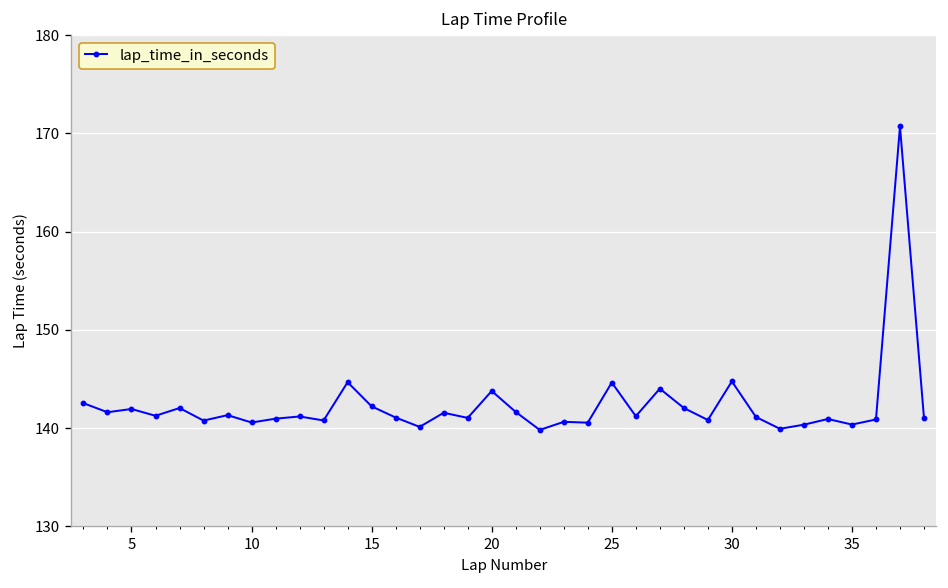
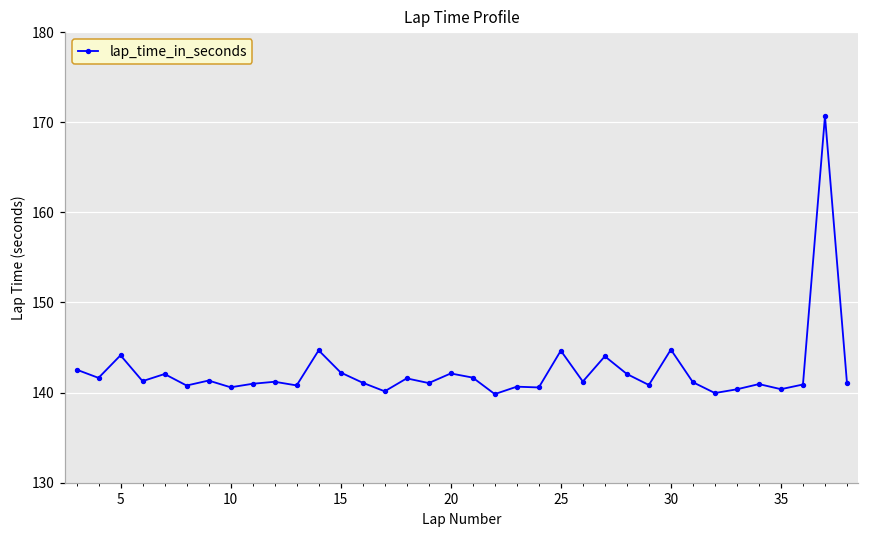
  {
-   "5": 142,
+   "5": 144,
    "10": 141,
    "15": 142,
-   "20": 144,
+   "20": 142,
    "25": 145,
    "30": 145,
    "35": 140
  }
